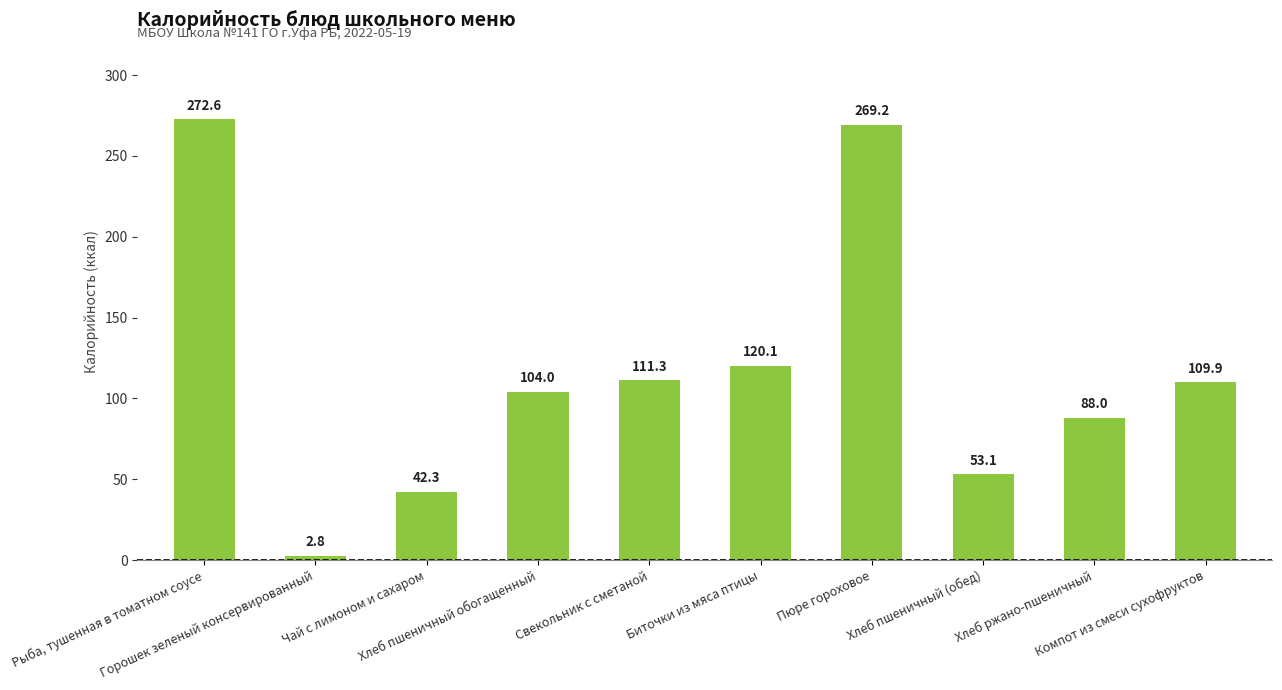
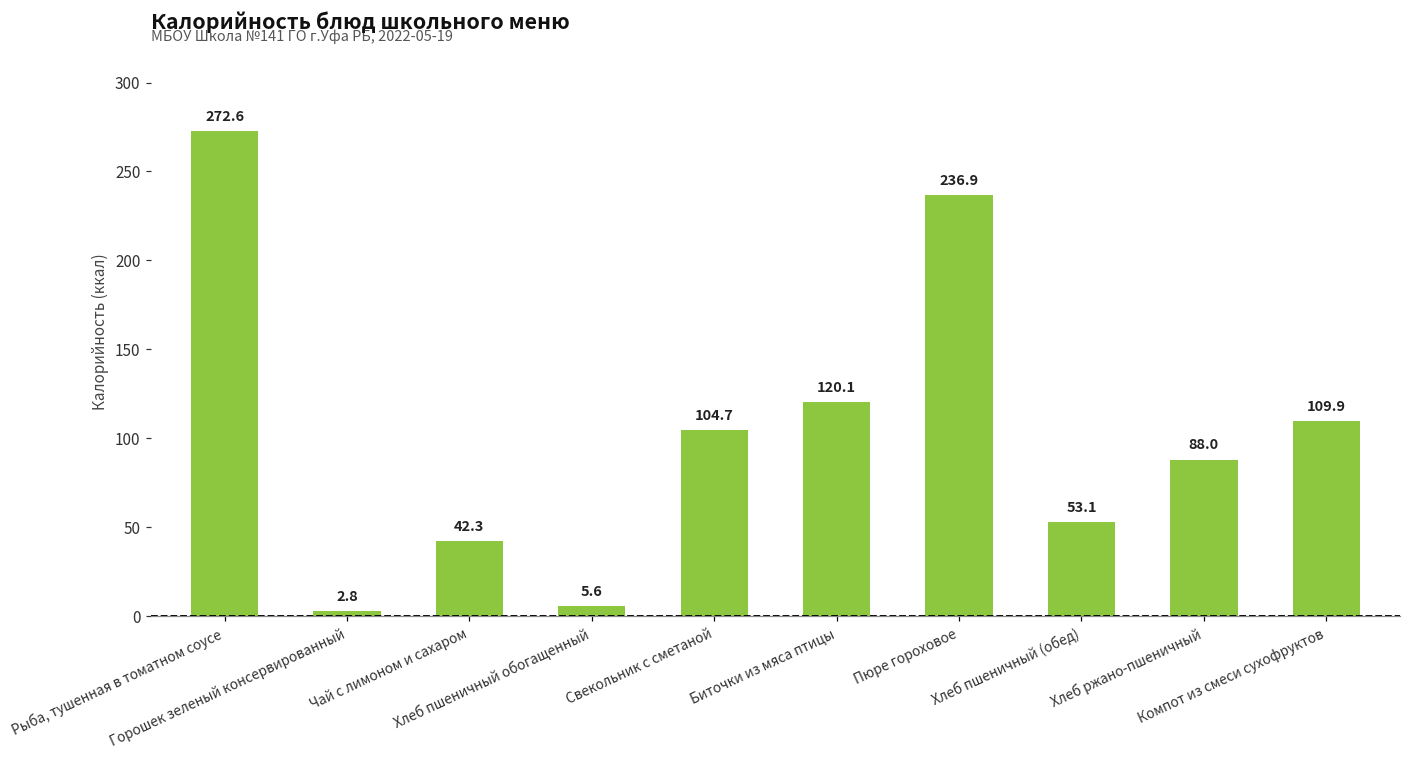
  {
    "Рыба, тушенная в томатном соусе": 272.6,
    "Горошек зеленый консервированный": 2.8,
    "Чай с лимоном и сахаром": 42.3,
-   "Хлеб пшеничный обогащенный": 104.0,
-   "Свекольник с сметаной": 111.3,
+   "Хлеб пшеничный обогащенный": 5.6,
+   "Свекольник с сметаной": 104.7,
    "Биточки из мяса птицы": 120.1,
-   "Пюре гороховое": 269.2,
+   "Пюре гороховое": 236.9,
    "Хлеб пшеничный (обед)": 53.1,
    "Хлеб ржано-пшеничный": 88.0,
    "Компот из смеси сухофруктов": 109.9
  }
